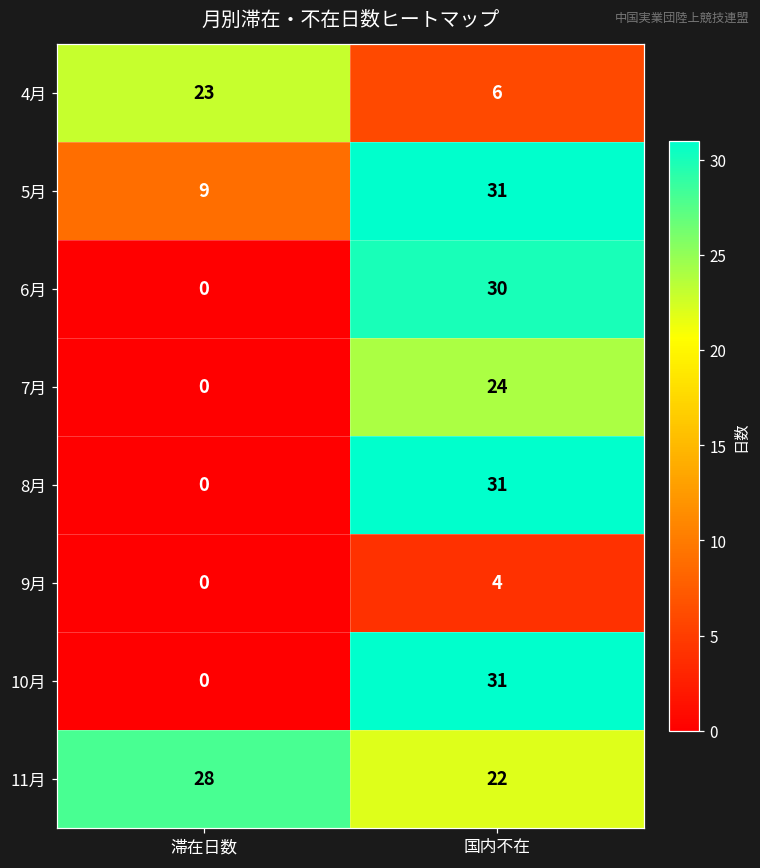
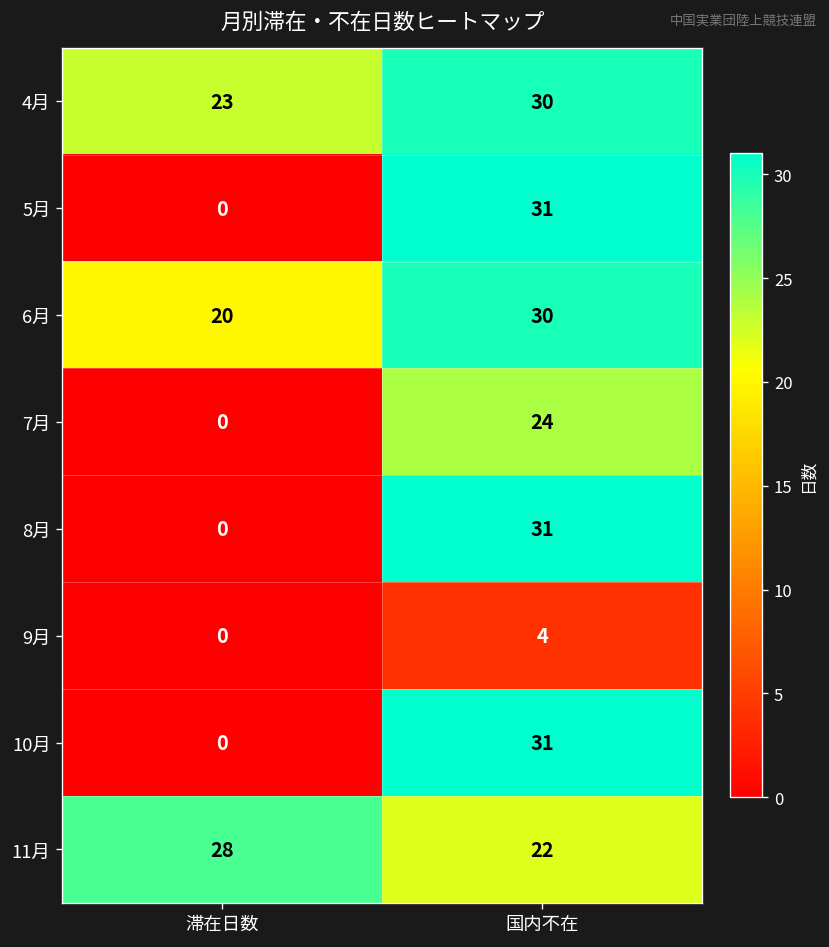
  {
    "4月": {
      "滞在日数": 23,
-     "国内不在": 6
+     "国内不在": 30
    },
    "5月": {
-     "滞在日数": 9,
+     "滞在日数": 0,
      "国内不在": 31
    },
    "6月": {
-     "滞在日数": 0,
+     "滞在日数": 20,
      "国内不在": 30
    },
    "7月": {
      "滞在日数": 0,
      "国内不在": 24
    },
    "8月": {
      "滞在日数": 0,
      "国内不在": 31
    },
    "9月": {
      "滞在日数": 0,
      "国内不在": 4
    },
    "10月": {
      "滞在日数": 0,
      "国内不在": 31
    },
    "11月": {
      "滞在日数": 28,
      "国内不在": 22
    }
  }
